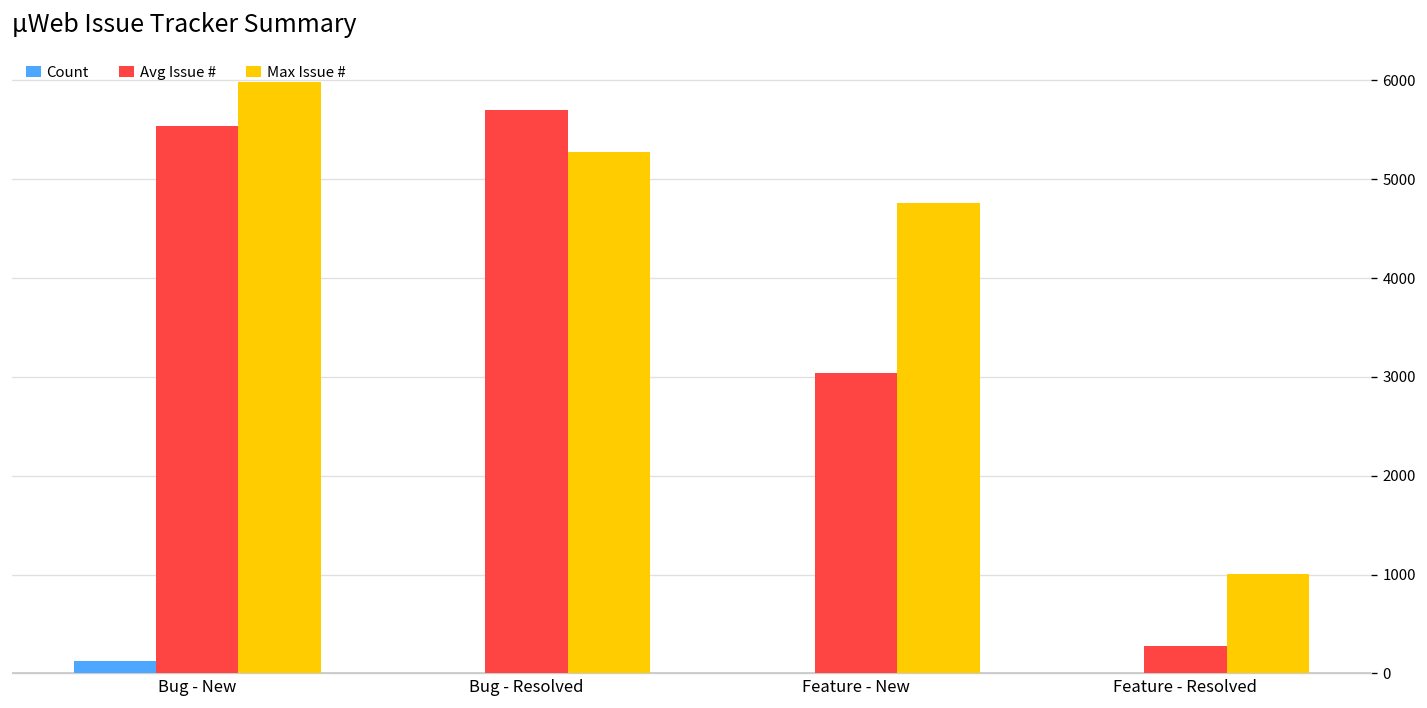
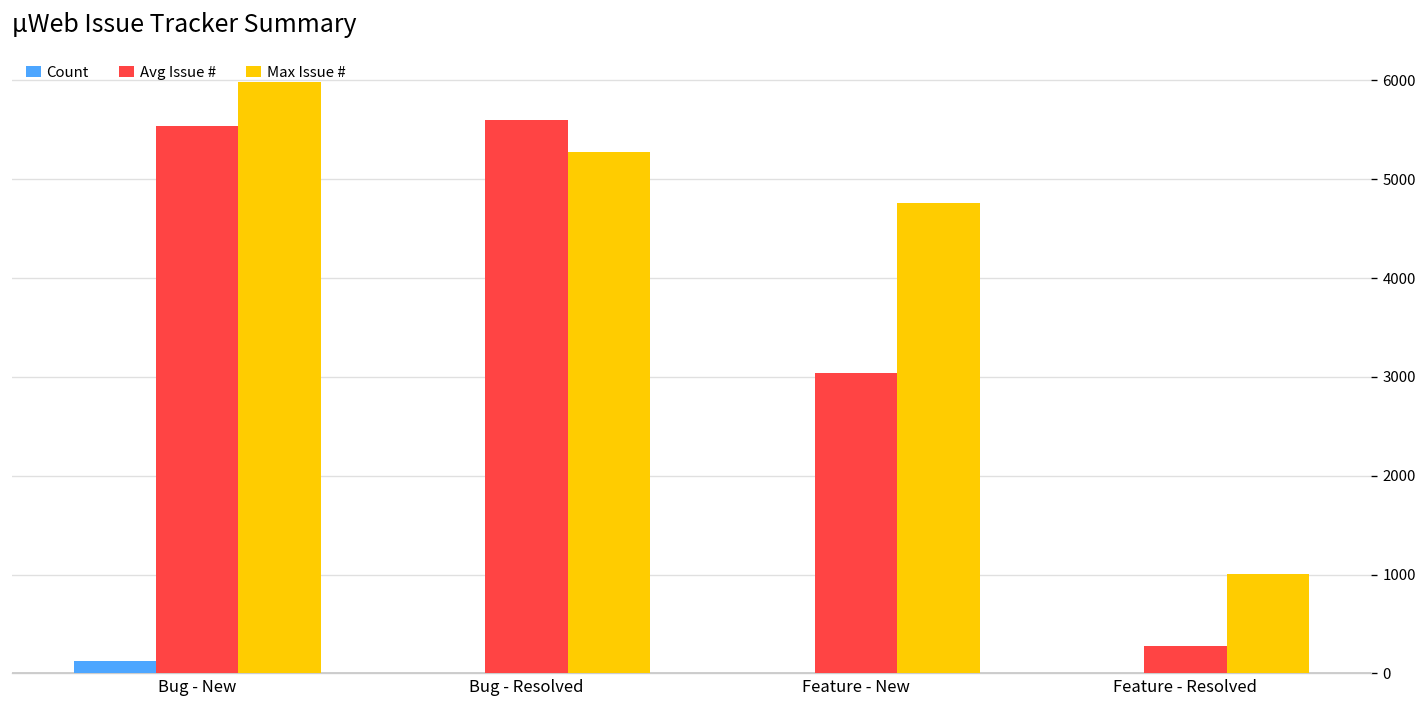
  {
    "Count": {
      "Bug - New": 100
    },
    "Avg Issue #": {
      "Bug - New": 5500,
-     "Bug - Resolved": 5700,
+     "Bug - Resolved": 5600,
      "Feature - New": 3000,
      "Feature - Resolved": 300
    },
    "Max Issue #": {
      "Bug - New": 6000,
      "Bug - Resolved": 5300,
      "Feature - New": 4800,
      "Feature - Resolved": 1000
    }
  }
